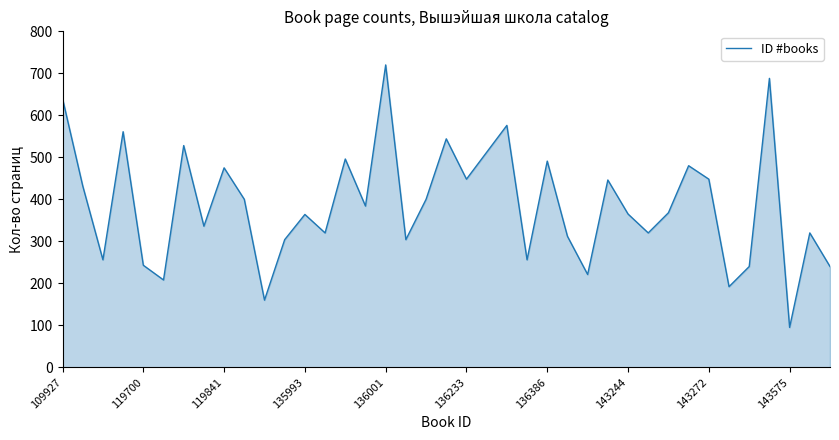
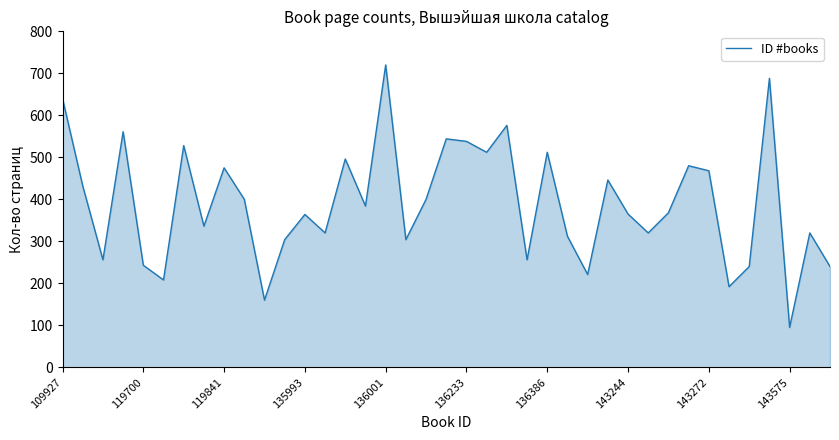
  {
    "109927": 640,
    "119700": 240,
    "119841": 480,
    "135993": 360,
    "136001": 720,
-   "136233": 450,
-   "136386": 490,
+   "136233": 540,
+   "136386": 510,
    "143244": 370,
-   "143272": 450,
+   "143272": 470,
    "143575": 100
  }
